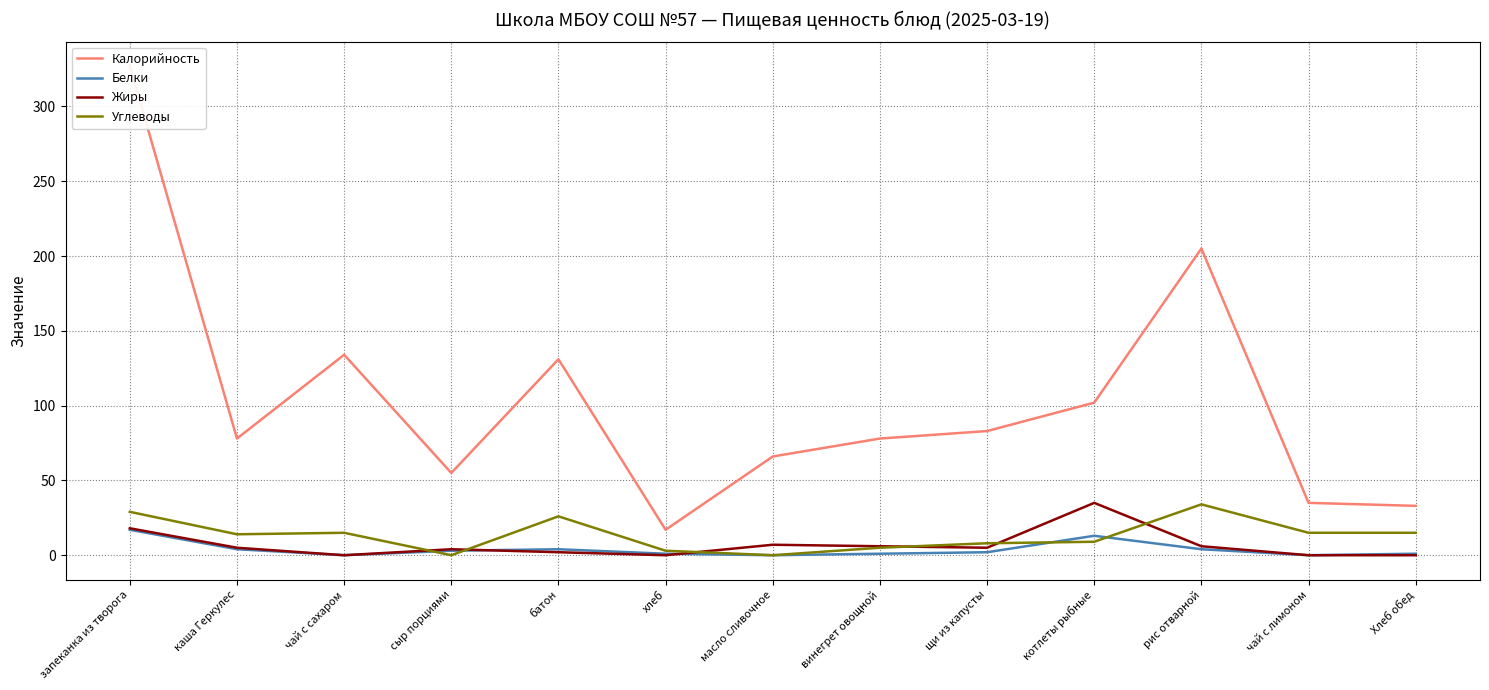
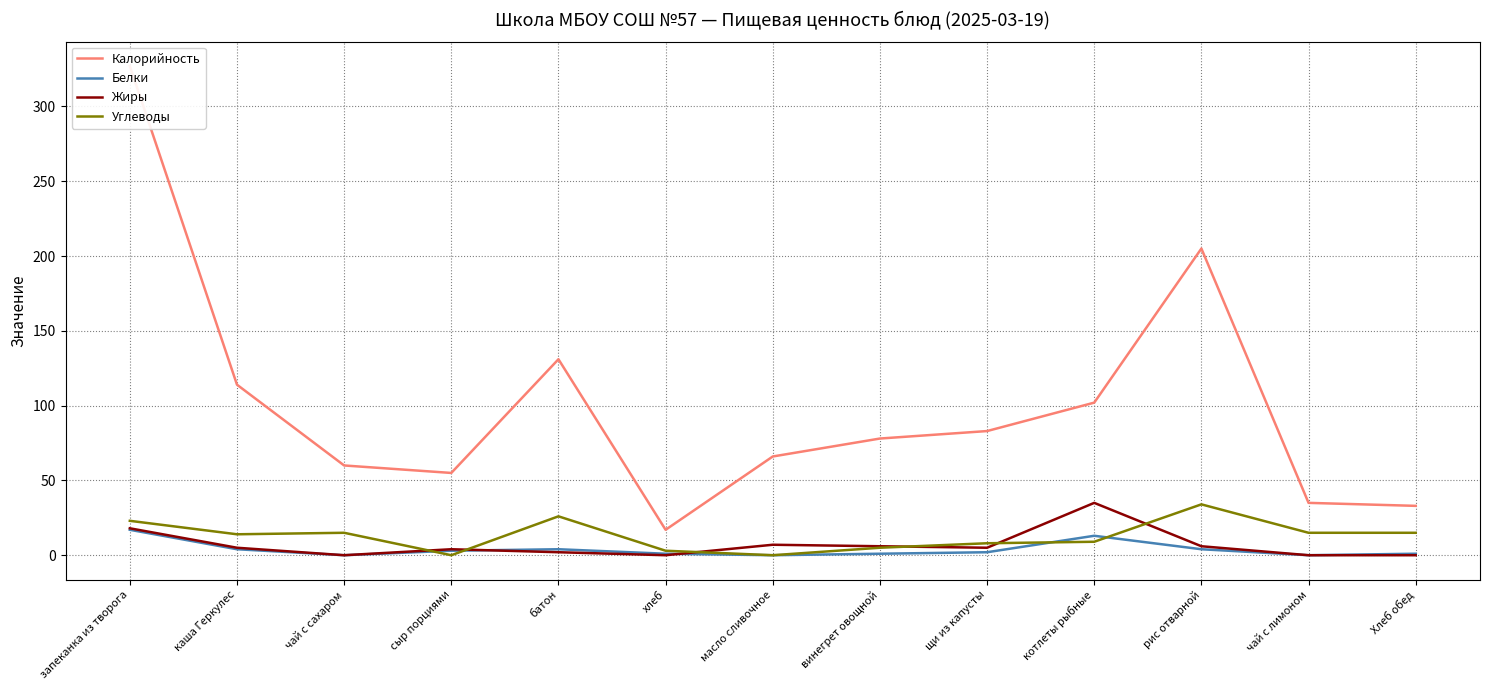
  {
    "Калорийность": {
-     "каша Геркулес": 78,
-     "чай с сахаром": 134,
+     "каша Геркулес": 114,
+     "чай с сахаром": 60,
      "сыр порциями": 55,
      "батон": 131,
      "хлеб": 17,
      "масло сливочное": 66,
      "винегрет овощной": 78,
      "щи из капусты": 83,
      "котлеты рыбные": 102,
      "рис отварной": 205,
      "чай с лимоном": 35,
      "Хлеб обед": 33
    },
    "Белки": {
      "батон": 4,
      "винегрет овощной": 1,
      "щи из капусты": 2,
      "котлеты рыбные": 13,
      "рис отварной": 4
    },
    "Жиры": {
      "батон": 2,
      "масло сливочное": 7,
      "щи из капусты": 5,
      "котлеты рыбные": 35,
      "рис отварной": 6
    },
    "Углеводы": {
-     "запеканка из творога": 29,
+     "запеканка из творога": 23,
      "каша Геркулес": 14,
      "чай с сахаром": 15,
      "сыр порциями": 0,
      "батон": 26,
      "хлеб": 3,
      "щи из капусты": 8,
      "котлеты рыбные": 9,
      "рис отварной": 34,
      "чай с лимоном": 15,
      "Хлеб обед": 15
    }
  }
